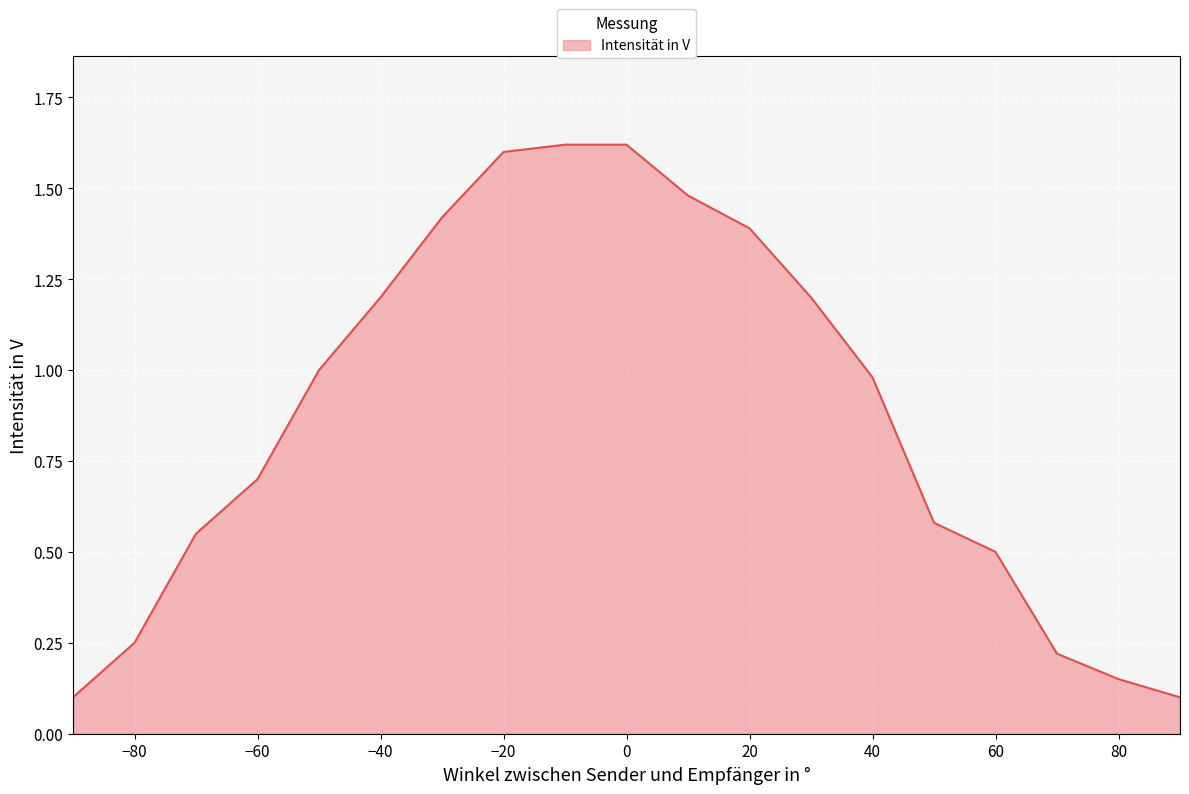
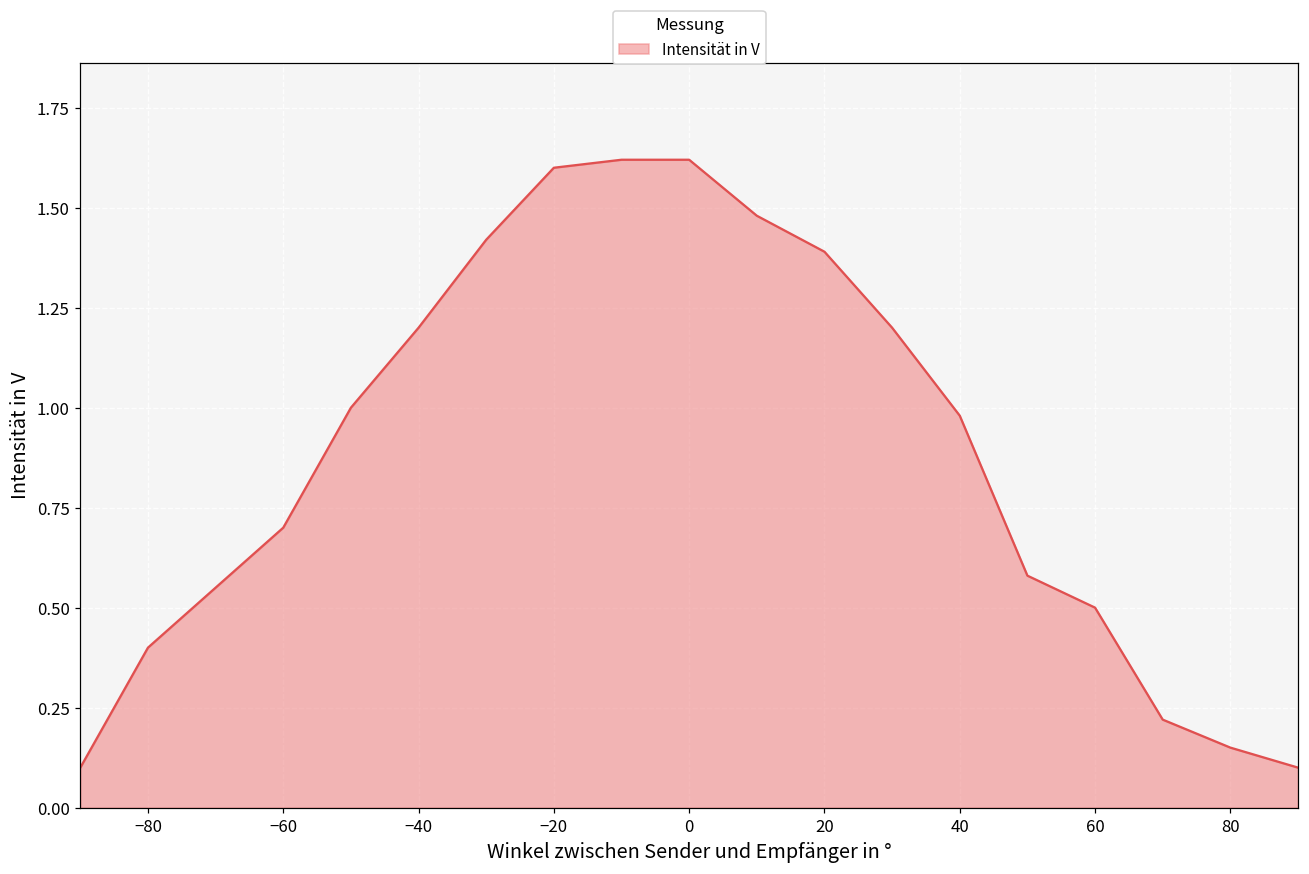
  {
-   "−80": 0.25,
+   "−80": 0.40,
    "−60": 0.70,
    "−40": 1.20,
    "−20": 1.60,
    "0": 1.62,
    "20": 1.39,
    "40": 0.98,
    "60": 0.50,
    "80": 0.15
  }
